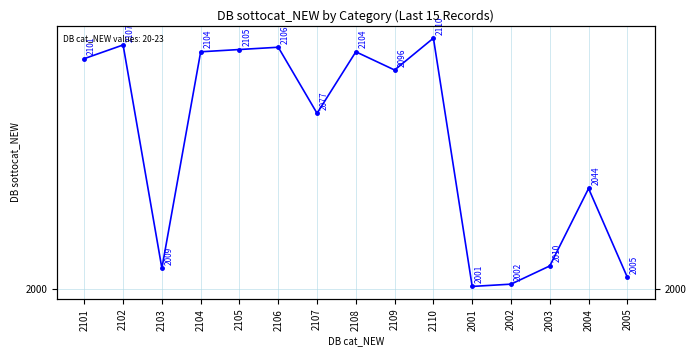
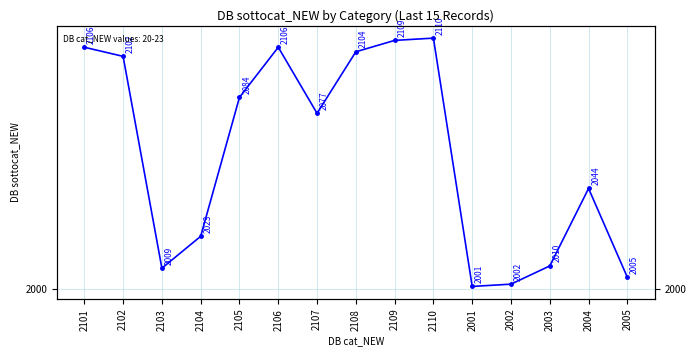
  {
-   "2101": 2101,
-   "2102": 2107,
+   "2101": 2106,
+   "2102": 2102,
    "2103": 2009,
-   "2104": 2104,
-   "2105": 2105,
+   "2104": 2023,
+   "2105": 2084,
    "2106": 2106,
    "2107": 2077,
    "2108": 2104,
-   "2109": 2096,
+   "2109": 2109,
    "2110": 2110,
    "2001": 2001,
    "2002": 2002,
    "2003": 2010,
    "2004": 2044,
    "2005": 2005
  }
